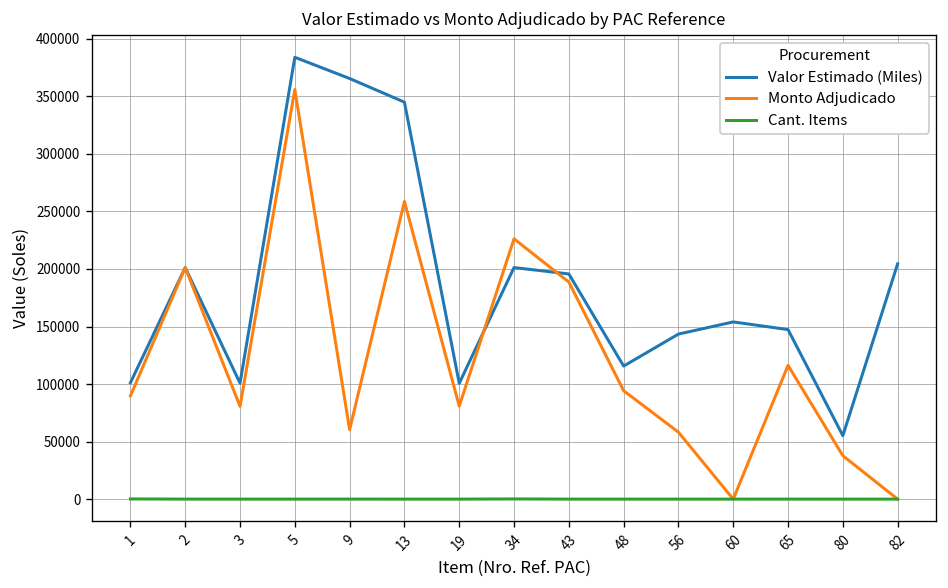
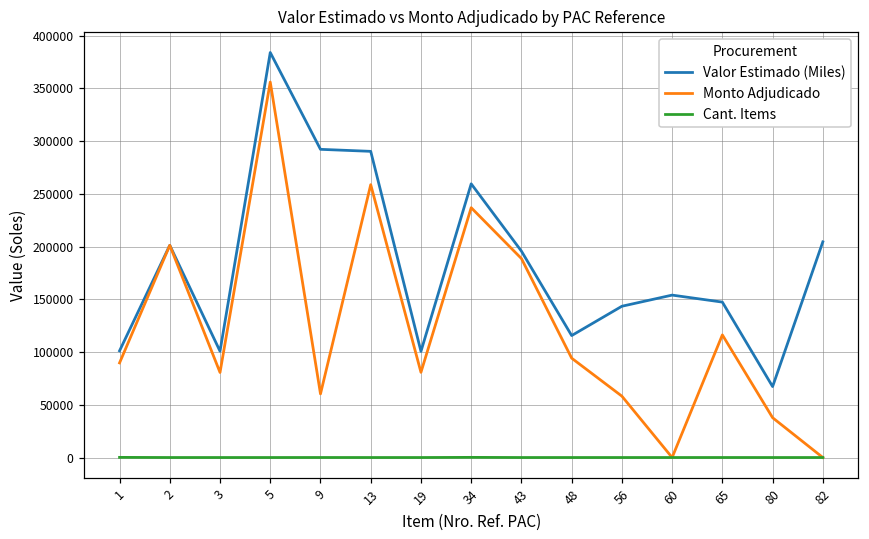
  {
    "Valor Estimado (Miles)": {
      "1": 100000,
      "3": 100000,
      "5": 380000,
-     "9": 370000,
-     "13": 350000,
+     "9": 290000,
+     "13": 290000,
      "19": 100000,
-     "34": 200000,
+     "34": 260000,
      "43": 200000,
      "48": 120000,
      "56": 140000,
      "60": 150000,
      "65": 150000,
-     "80": 60000,
+     "80": 70000,
      "82": 200000
    },
    "Monto Adjudicado": {
      "1": 90000,
      "3": 80000,
      "5": 360000,
      "9": 60000,
      "13": 260000,
      "19": 80000,
-     "34": 230000,
+     "34": 240000,
      "43": 190000,
      "48": 90000,
      "56": 60000,
      "65": 120000,
      "80": 40000
    },
    "Cant. Items": {
      "1": 0,
      "2": 0,
      "3": 0,
      "5": 0,
      "9": 0,
      "13": 0,
      "19": 0,
      "34": 0,
      "43": 0,
      "48": 0,
      "56": 0,
      "65": 0,
      "80": 0
    }
  }
